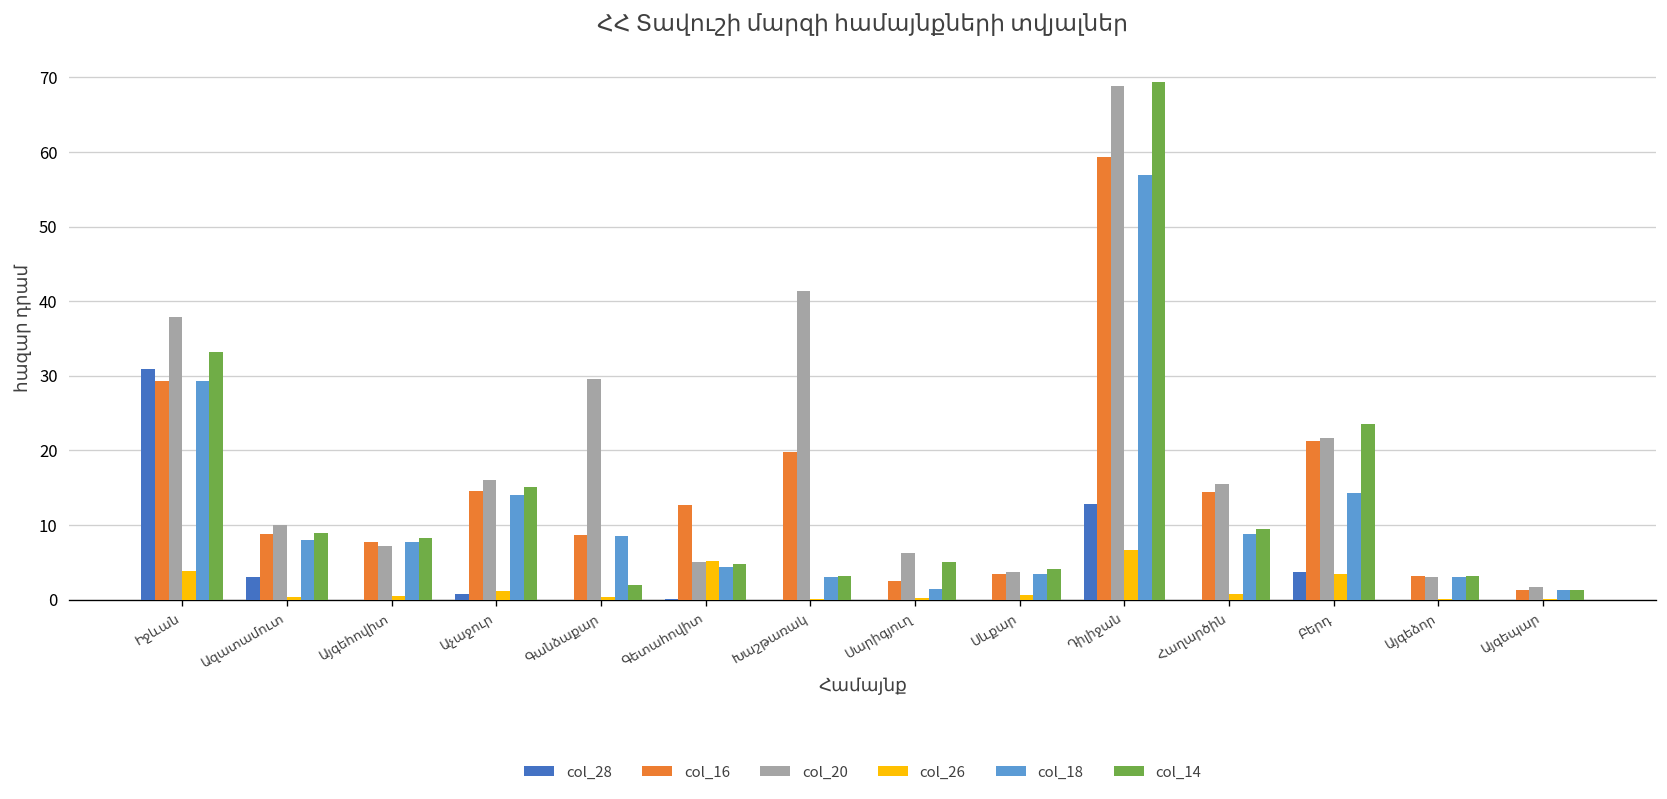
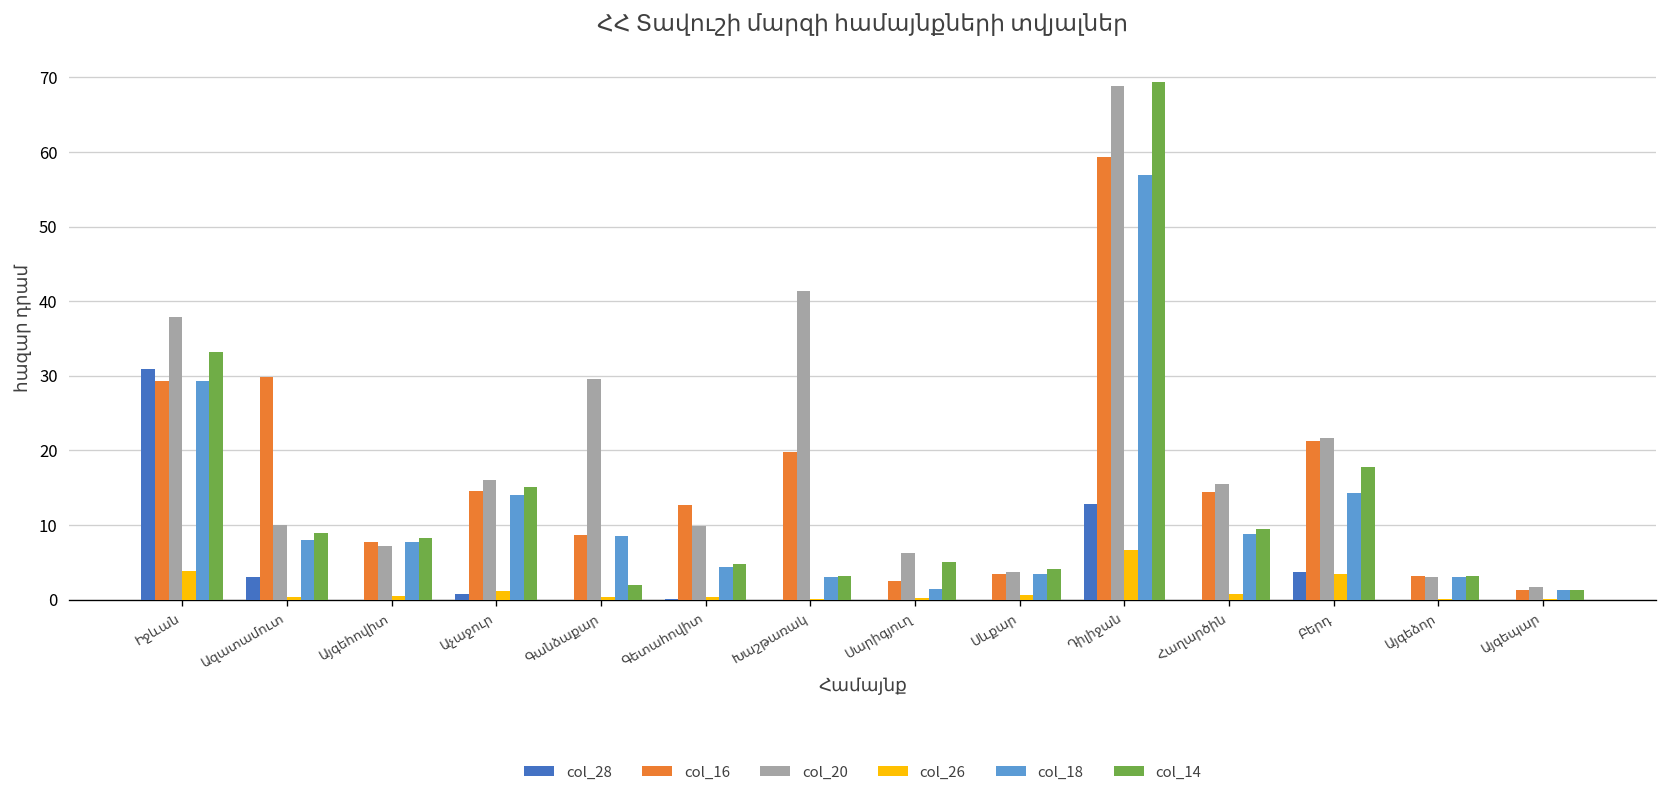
  {
    "col_16": {
      "Իջևան": 29,
-     "Ազատամուտ": 9,
+     "Ազատամուտ": 30,
      "Այգեհովիտ": 8,
      "Աչաջուր": 15,
      "Գանձաքար": 9,
      "Գետահովիտ": 13,
      "Խաշթառակ": 20,
      "Սարիգյուղ": 3,
      "Սևքար": 3,
      "Դիլիջան": 59,
      "Հաղարծին": 14,
      "Բերդ": 21,
      "Այգեձոր": 3,
      "Այգեպար": 1
    },
    "col_20": {
      "Իջևան": 38,
      "Ազատամուտ": 10,
      "Այգեհովիտ": 7,
      "Աչաջուր": 16,
      "Գանձաքար": 30,
-     "Գետահովիտ": 5,
+     "Գետահովիտ": 10,
      "Խաշթառակ": 41,
      "Սարիգյուղ": 6,
      "Սևքար": 4,
      "Դիլիջան": 69,
      "Հաղարծին": 15,
      "Բերդ": 22,
      "Այգեձոր": 3,
      "Այգեպար": 2
    },
    "col_26": {
      "Իջևան": 4,
      "Ազատամուտ": 0,
      "Այգեհովիտ": 1,
      "Աչաջուր": 1,
-     "Գետահովիտ": 5,
+     "Գետահովիտ": 0,
      "Սևքար": 1,
      "Դիլիջան": 7,
      "Հաղարծին": 1,
      "Բերդ": 4
    },
    "col_14": {
      "Իջևան": 33,
      "Ազատամուտ": 9,
      "Այգեհովիտ": 8,
      "Աչաջուր": 15,
      "Գանձաքար": 2,
      "Գետահովիտ": 5,
      "Խաշթառակ": 3,
      "Սարիգյուղ": 5,
      "Սևքար": 4,
      "Դիլիջան": 69,
      "Հաղարծին": 9,
-     "Բերդ": 24,
+     "Բերդ": 18,
      "Այգեձոր": 3,
      "Այգեպար": 1
    }
  }
